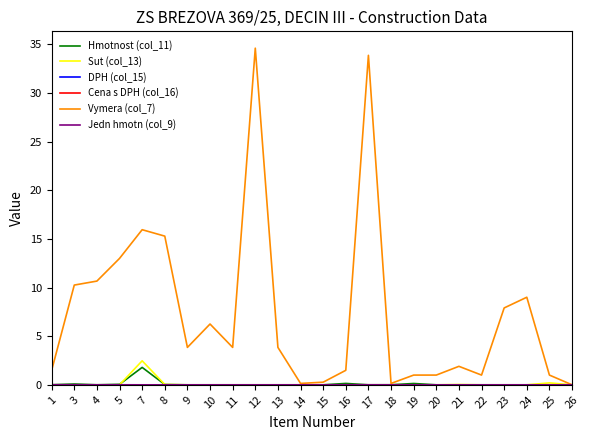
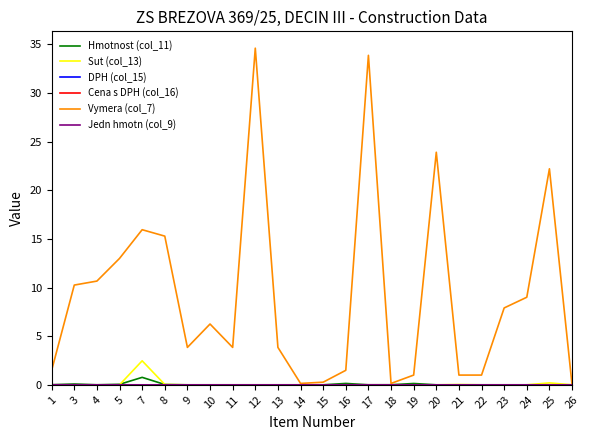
  {
    "Hmotnost (col_11)": {
-     "7": 2
+     "7": 1
    },
    "Sut (col_13)": {
      "7": 2
    },
    "Jedn hmotn (col_9)": {
      "7": 0
    },
    "Vymera (col_7)": {
      "1": 1,
      "3": 10,
      "4": 11,
      "5": 13,
      "7": 16,
      "8": 15,
      "9": 4,
      "10": 6,
      "11": 4,
      "12": 35,
      "13": 4,
      "15": 0,
      "16": 1,
      "17": 34,
      "19": 1,
-     "20": 1,
-     "21": 2,
+     "20": 24,
+     "21": 1,
      "22": 1,
      "23": 8,
      "24": 9,
-     "25": 1
+     "25": 22
    }
  }
